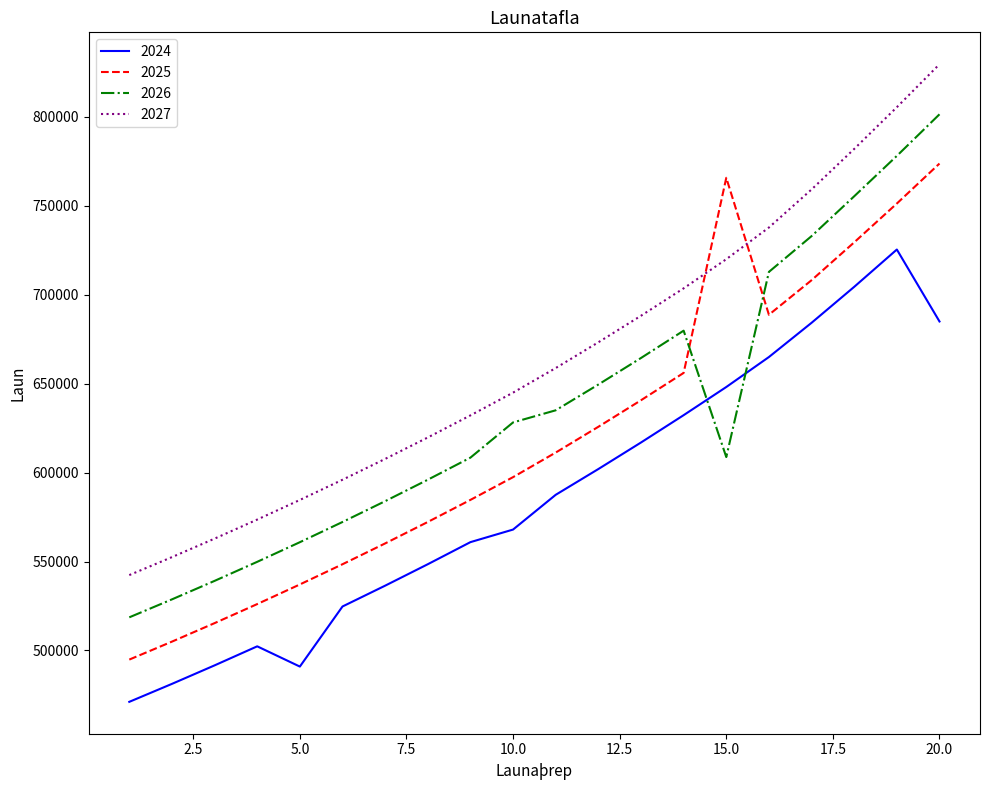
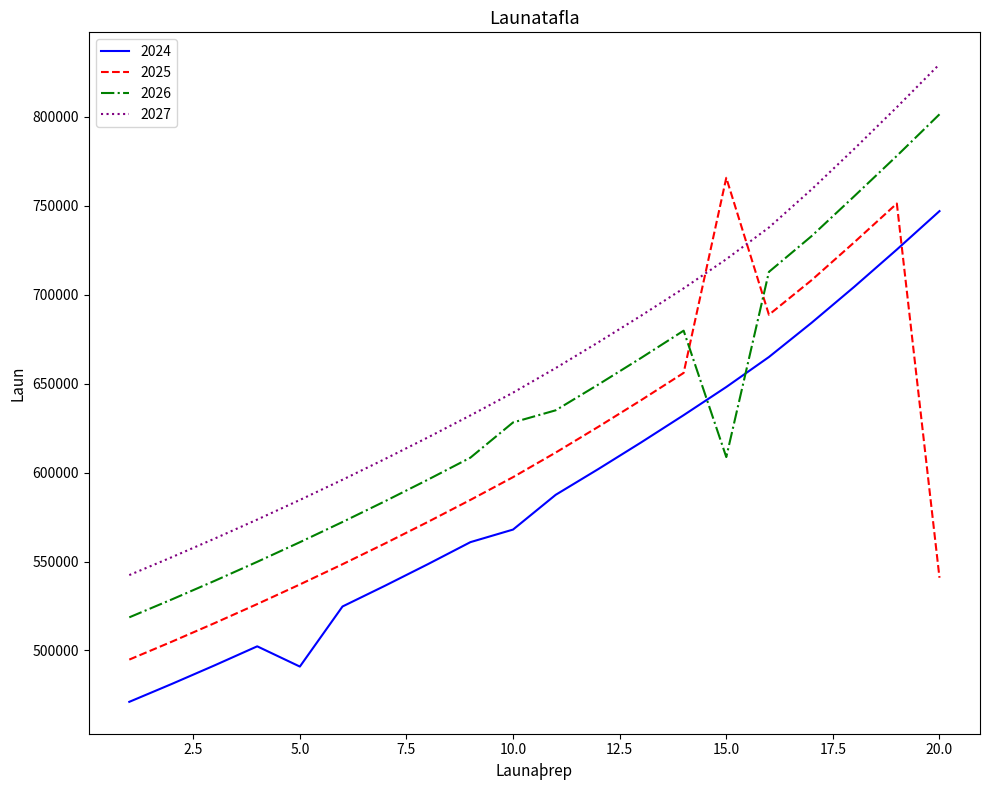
  {
    "2024": {
      "5.0": 491000,
      "10.0": 568000,
      "15.0": 648000,
-     "20.0": 685000
+     "20.0": 747000
    },
    "2025": {
      "5.0": 537000,
      "10.0": 597000,
      "15.0": 766000,
-     "20.0": 774000
+     "20.0": 541000
    },
    "2026": {
      "5.0": 561000,
      "10.0": 628000,
      "15.0": 609000,
      "20.0": 801000
    },
    "2027": {
      "5.0": 585000,
      "10.0": 645000,
      "15.0": 720000,
      "20.0": 830000
    }
  }
